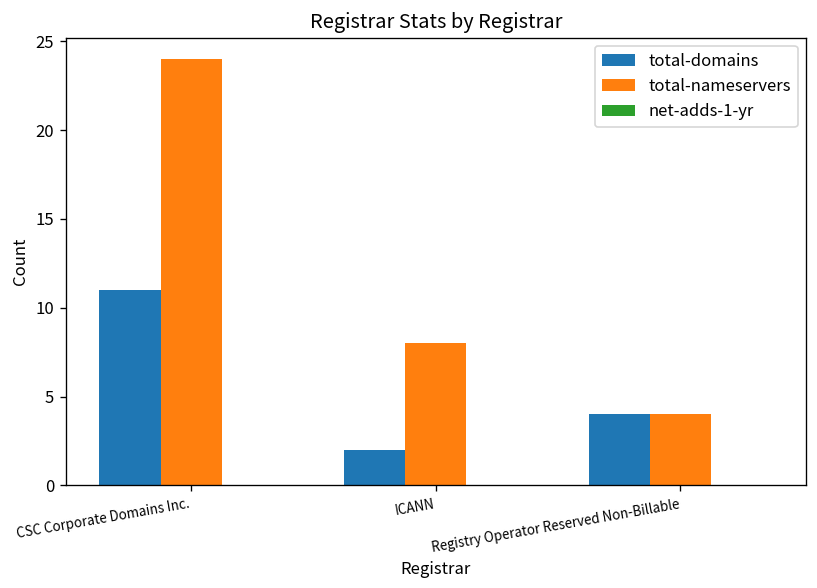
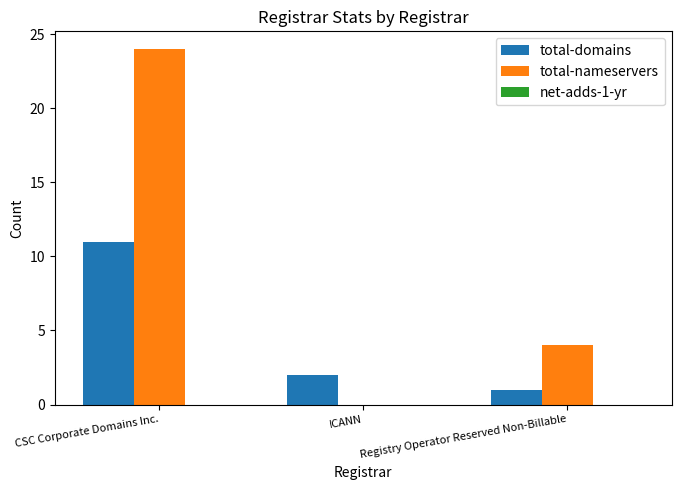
  {
    "total-domains": {
      "CSC Corporate Domains Inc.": 11,
      "ICANN": 2,
-     "Registry Operator Reserved Non-Billable": 4
+     "Registry Operator Reserved Non-Billable": 1
    },
    "total-nameservers": {
      "CSC Corporate Domains Inc.": 24,
-     "ICANN": 8,
+     "ICANN": 0,
      "Registry Operator Reserved Non-Billable": 4
    },
    "net-adds-1-yr": {
      "CSC Corporate Domains Inc.": 0,
      "ICANN": 0,
      "Registry Operator Reserved Non-Billable": 0
    }
  }
